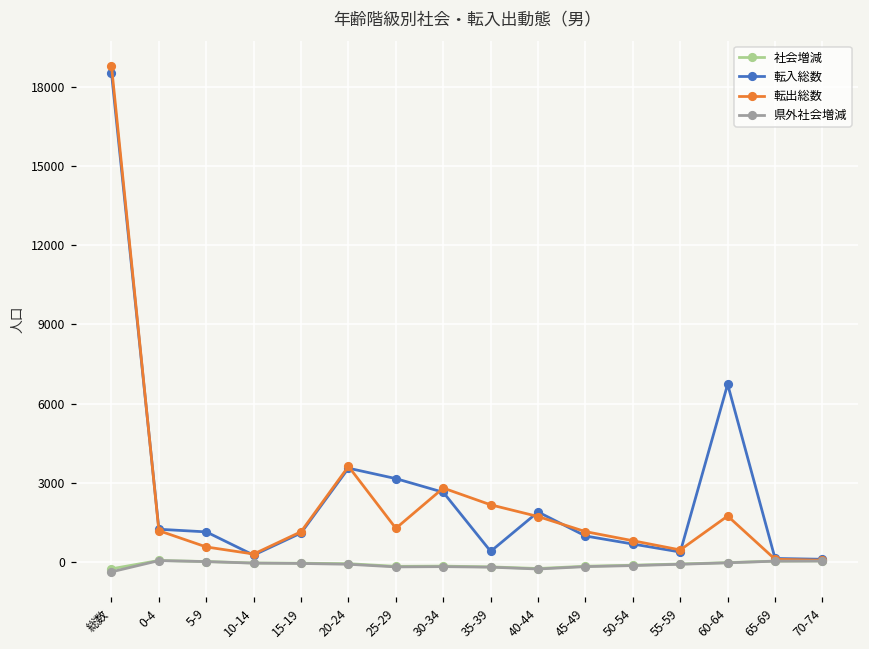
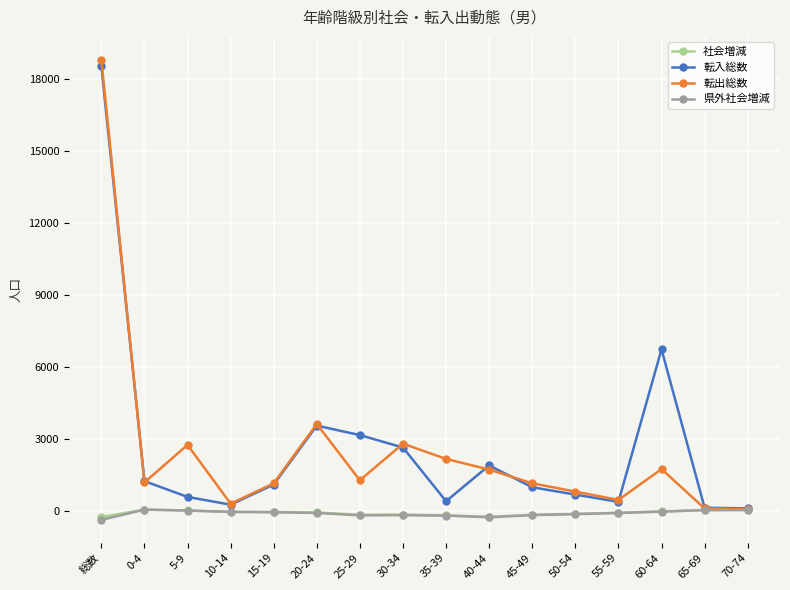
  {
    "転入総数": {
      "総数": 18500,
-     "5-9": 1100,
+     "5-9": 600,
      "25-29": 3200,
      "30-34": 2600,
      "35-39": 400,
      "40-44": 1900,
      "45-49": 1000,
      "50-54": 700,
      "60-64": 6700
    },
    "転出総数": {
      "総数": 18800,
-     "5-9": 600,
+     "5-9": 2700,
      "25-29": 1300,
      "30-34": 2800,
      "35-39": 2200,
      "40-44": 1700,
      "45-49": 1100,
      "50-54": 800,
      "60-64": 1700
    }
  }
